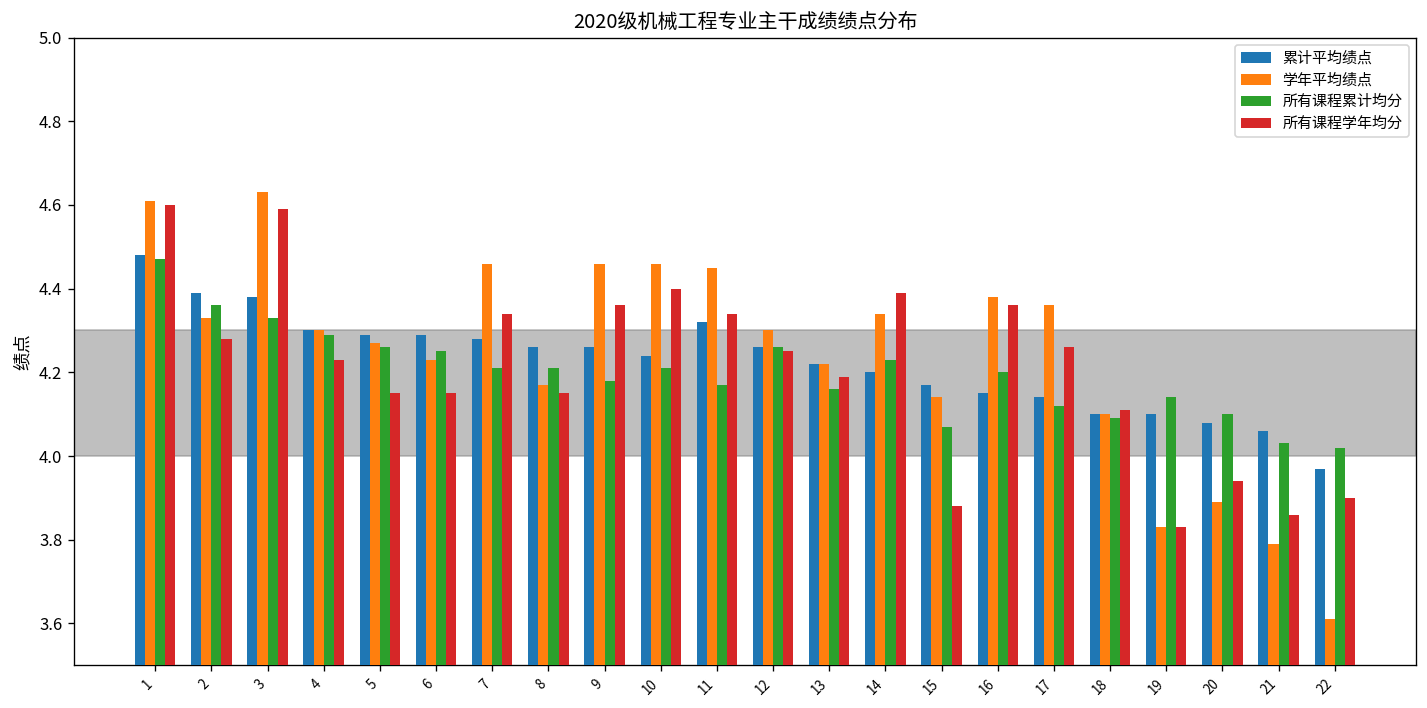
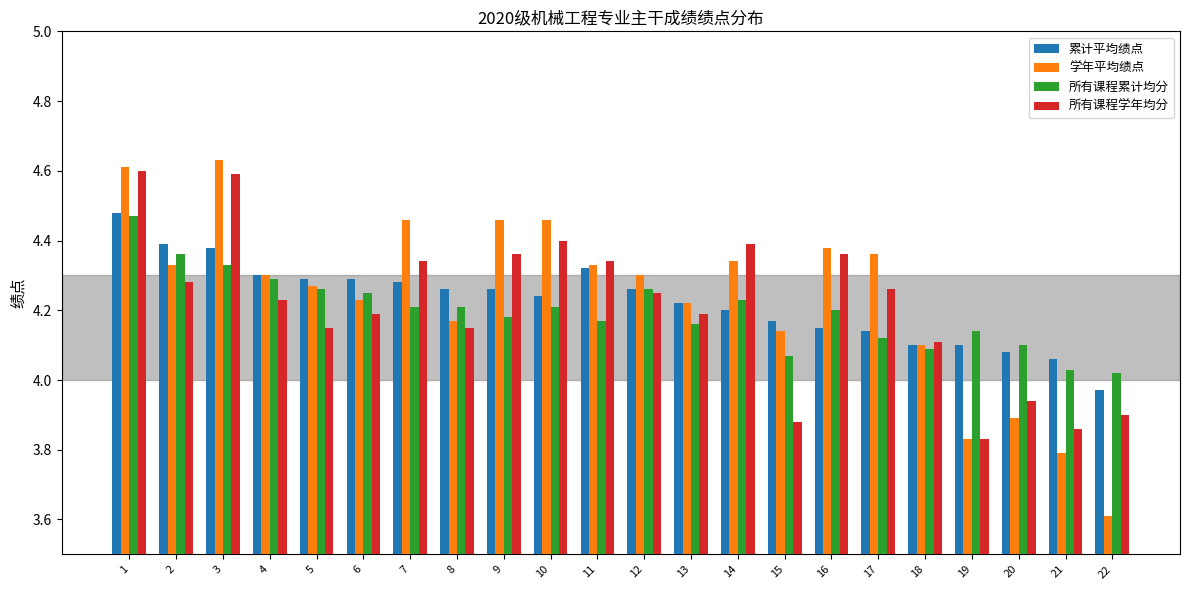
  {
    "累计平均绩点": {
      "1": 4.48,
      "2": 4.39,
      "3": 4.38,
      "4": 4.30,
      "5": 4.29,
      "6": 4.29,
      "7": 4.28,
      "8": 4.26,
      "9": 4.26,
      "10": 4.24,
      "11": 4.32,
      "12": 4.26,
      "13": 4.22,
      "14": 4.20,
      "15": 4.17,
      "16": 4.15,
      "17": 4.14,
      "18": 4.10,
      "19": 4.10,
      "20": 4.08,
      "21": 4.06,
      "22": 3.97
    },
    "学年平均绩点": {
      "1": 4.61,
      "2": 4.33,
      "3": 4.63,
      "4": 4.30,
      "5": 4.27,
      "6": 4.23,
      "7": 4.46,
      "8": 4.17,
      "9": 4.46,
      "10": 4.46,
-     "11": 4.45,
+     "11": 4.33,
      "12": 4.30,
      "13": 4.22,
      "14": 4.34,
      "15": 4.14,
      "16": 4.38,
      "17": 4.36,
      "18": 4.10,
      "19": 3.83,
      "20": 3.89,
      "21": 3.79,
      "22": 3.61
    },
    "所有课程累计均分": {
      "1": 4.47,
      "2": 4.36,
      "3": 4.33,
      "4": 4.29,
      "5": 4.26,
      "6": 4.25,
      "7": 4.21,
      "8": 4.21,
      "9": 4.18,
      "10": 4.21,
      "11": 4.17,
      "12": 4.26,
      "13": 4.16,
      "14": 4.23,
      "15": 4.07,
      "16": 4.20,
      "17": 4.12,
      "18": 4.09,
      "19": 4.14,
      "20": 4.10,
      "21": 4.03,
      "22": 4.02
    },
    "所有课程学年均分": {
      "1": 4.60,
      "2": 4.28,
      "3": 4.59,
      "4": 4.23,
      "5": 4.15,
-     "6": 4.15,
+     "6": 4.19,
      "7": 4.34,
      "8": 4.15,
      "9": 4.36,
      "10": 4.40,
      "11": 4.34,
      "12": 4.25,
      "13": 4.19,
      "14": 4.39,
      "15": 3.88,
      "16": 4.36,
      "17": 4.26,
      "18": 4.11,
      "19": 3.83,
      "20": 3.94,
      "21": 3.86,
      "22": 3.90
    }
  }
